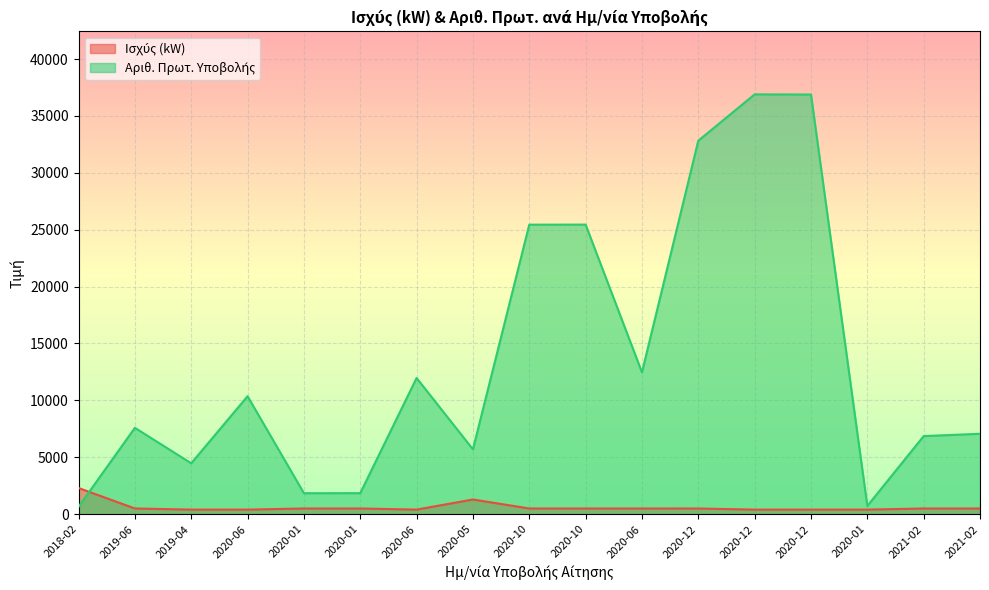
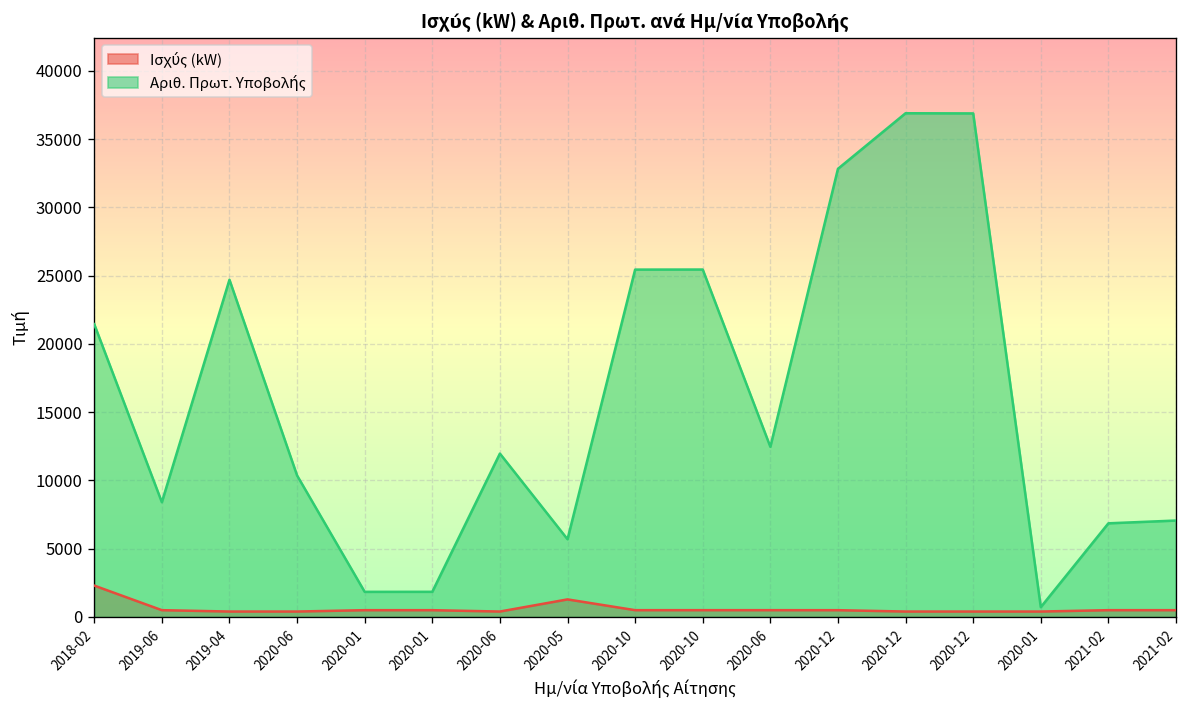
  {
    "Ισχύς (kW)": {
      "2018-02": 2300,
      "2019-06": 500,
      "2019-04": 400,
      "2020-05": 1300
    },
    "Αριθ. Πρωτ. Υποβολής": {
-     "2018-02": 600,
-     "2019-06": 7600,
-     "2019-04": 4500,
+     "2018-02": 21400,
+     "2019-06": 8400,
+     "2019-04": 24700,
      "2020-05": 5700
    }
  }
